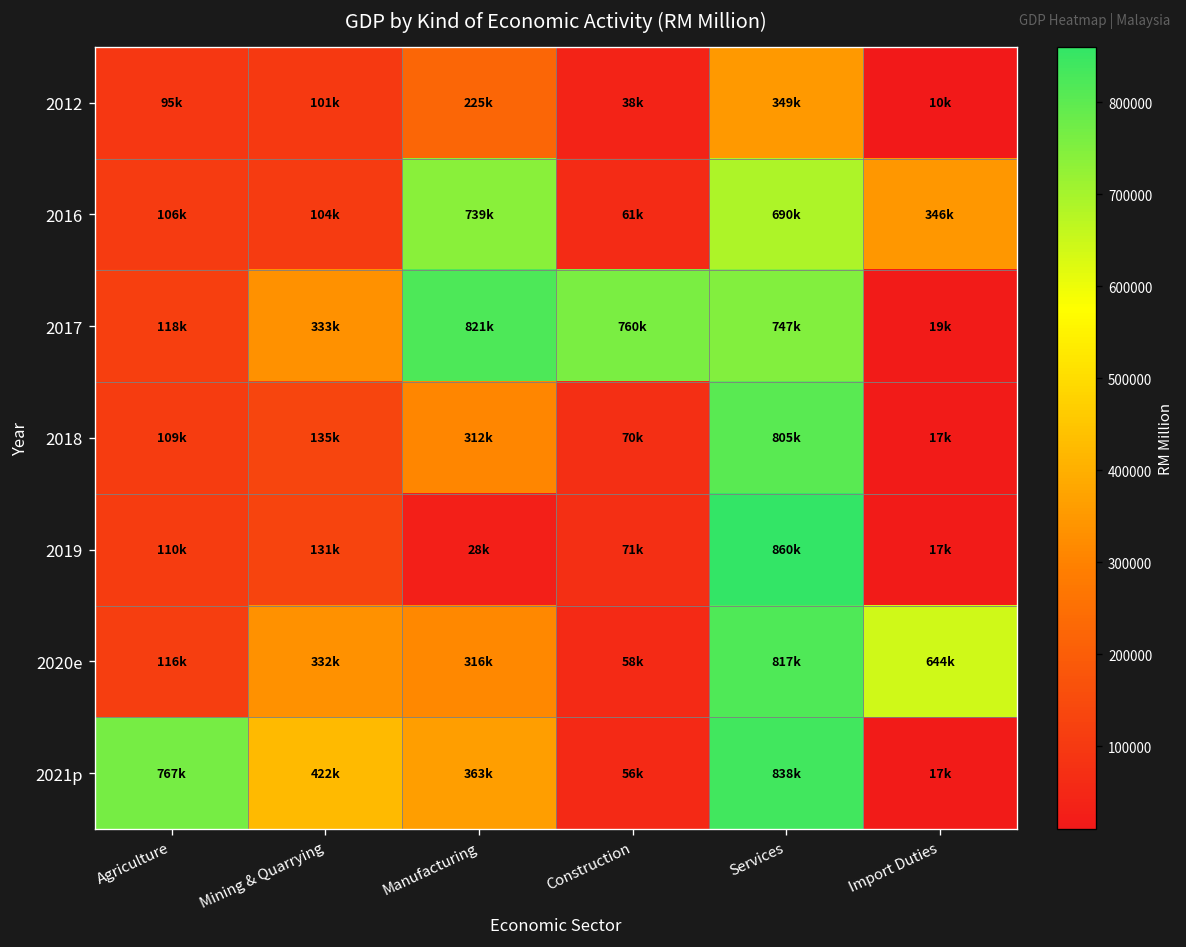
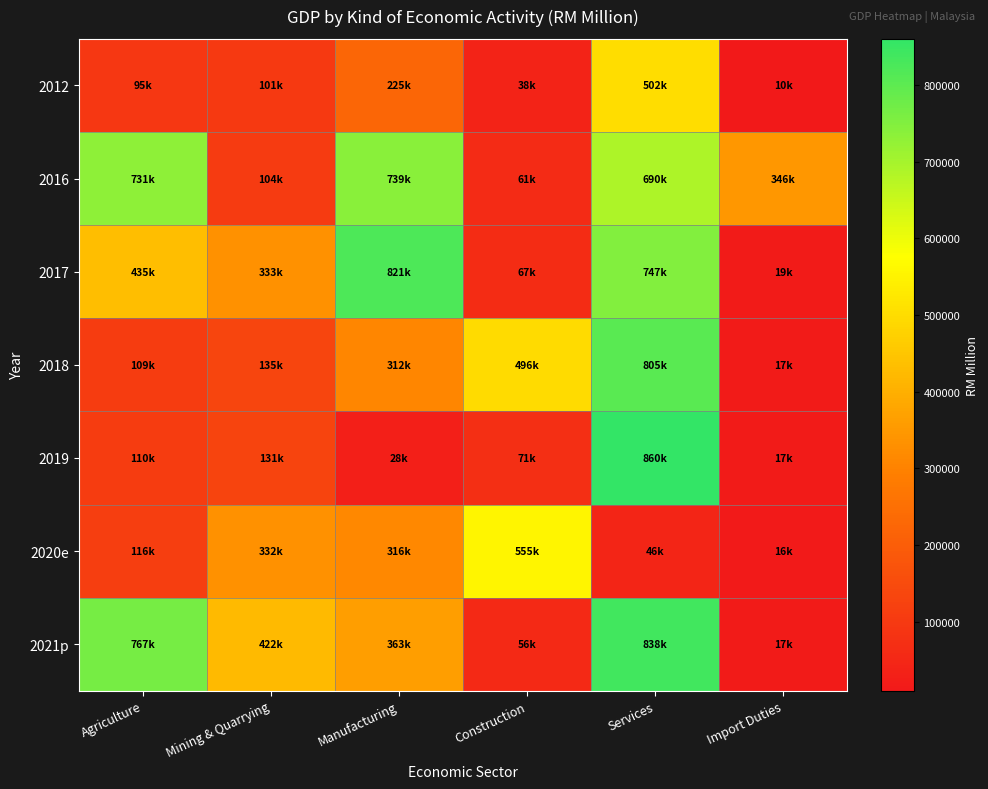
  {
    "2012": {
      "Agriculture": "95k",
      "Mining & Quarrying": "101k",
      "Manufacturing": "225k",
      "Construction": "38k",
-     "Services": "349k",
+     "Services": "502k",
      "Import Duties": "10k"
    },
    "2016": {
-     "Agriculture": "106k",
+     "Agriculture": "731k",
      "Mining & Quarrying": "104k",
      "Manufacturing": "739k",
      "Construction": "61k",
      "Services": "690k",
      "Import Duties": "346k"
    },
    "2017": {
-     "Agriculture": "118k",
+     "Agriculture": "435k",
      "Mining & Quarrying": "333k",
      "Manufacturing": "821k",
-     "Construction": "760k",
+     "Construction": "67k",
      "Services": "747k",
      "Import Duties": "19k"
    },
    "2018": {
      "Agriculture": "109k",
      "Mining & Quarrying": "135k",
      "Manufacturing": "312k",
-     "Construction": "70k",
+     "Construction": "496k",
      "Services": "805k",
      "Import Duties": "17k"
    },
    "2019": {
      "Agriculture": "110k",
      "Mining & Quarrying": "131k",
      "Manufacturing": "28k",
      "Construction": "71k",
      "Services": "860k",
      "Import Duties": "17k"
    },
    "2020e": {
      "Agriculture": "116k",
      "Mining & Quarrying": "332k",
      "Manufacturing": "316k",
-     "Construction": "58k",
-     "Services": "817k",
-     "Import Duties": "644k"
+     "Construction": "555k",
+     "Services": "46k",
+     "Import Duties": "16k"
    },
    "2021p": {
      "Agriculture": "767k",
      "Mining & Quarrying": "422k",
      "Manufacturing": "363k",
      "Construction": "56k",
      "Services": "838k",
      "Import Duties": "17k"
    }
  }
